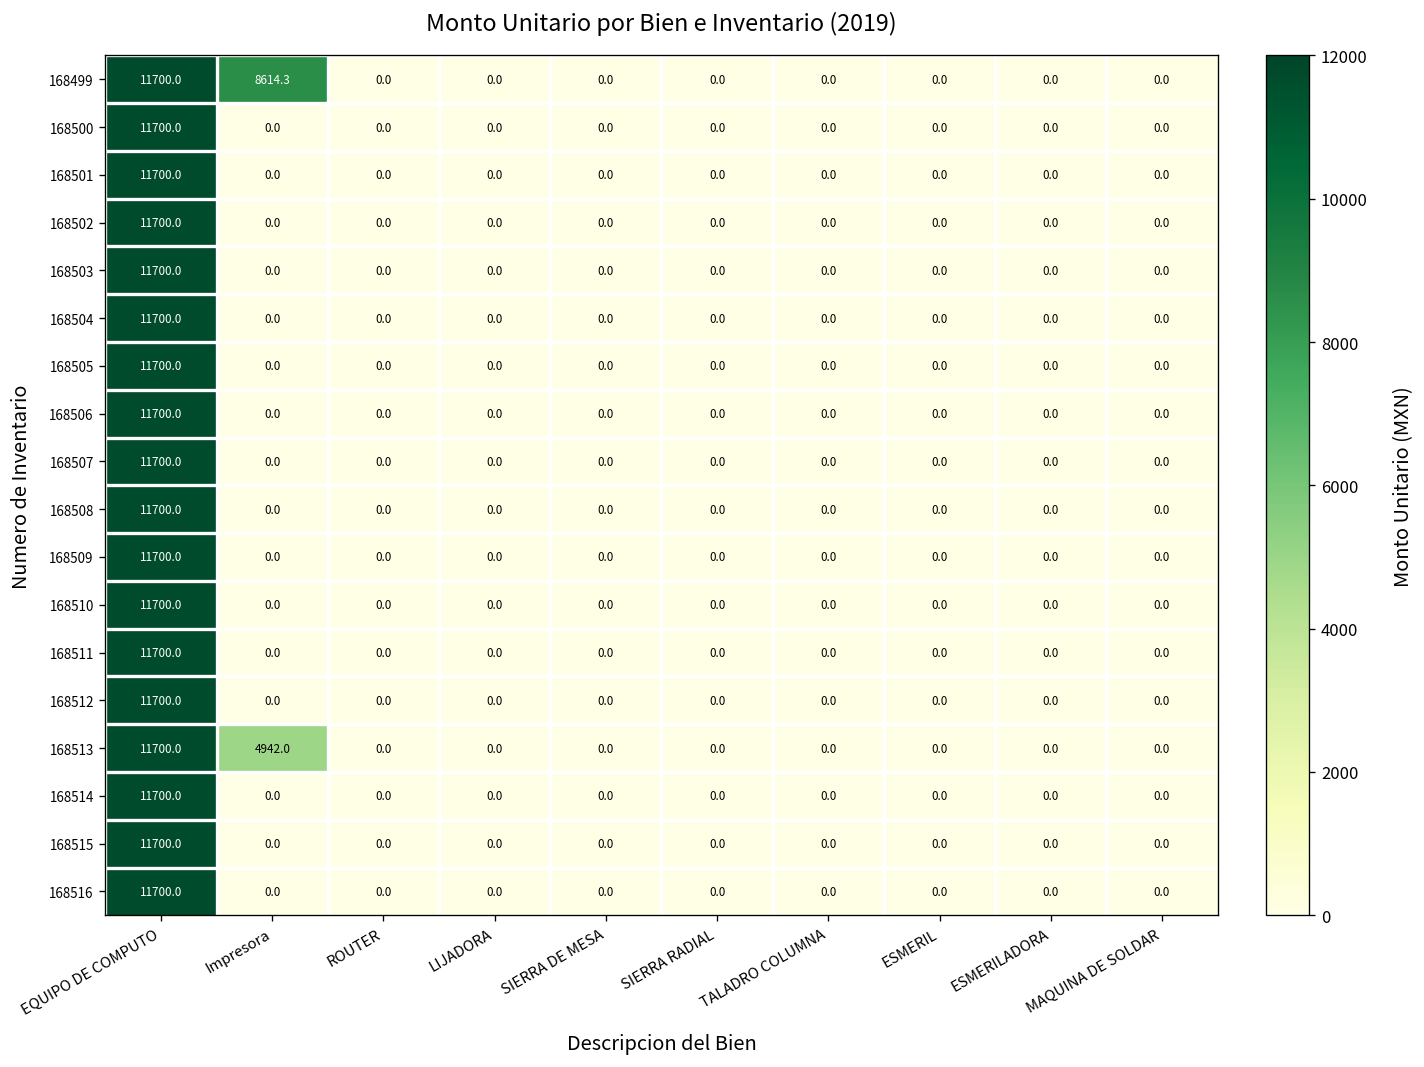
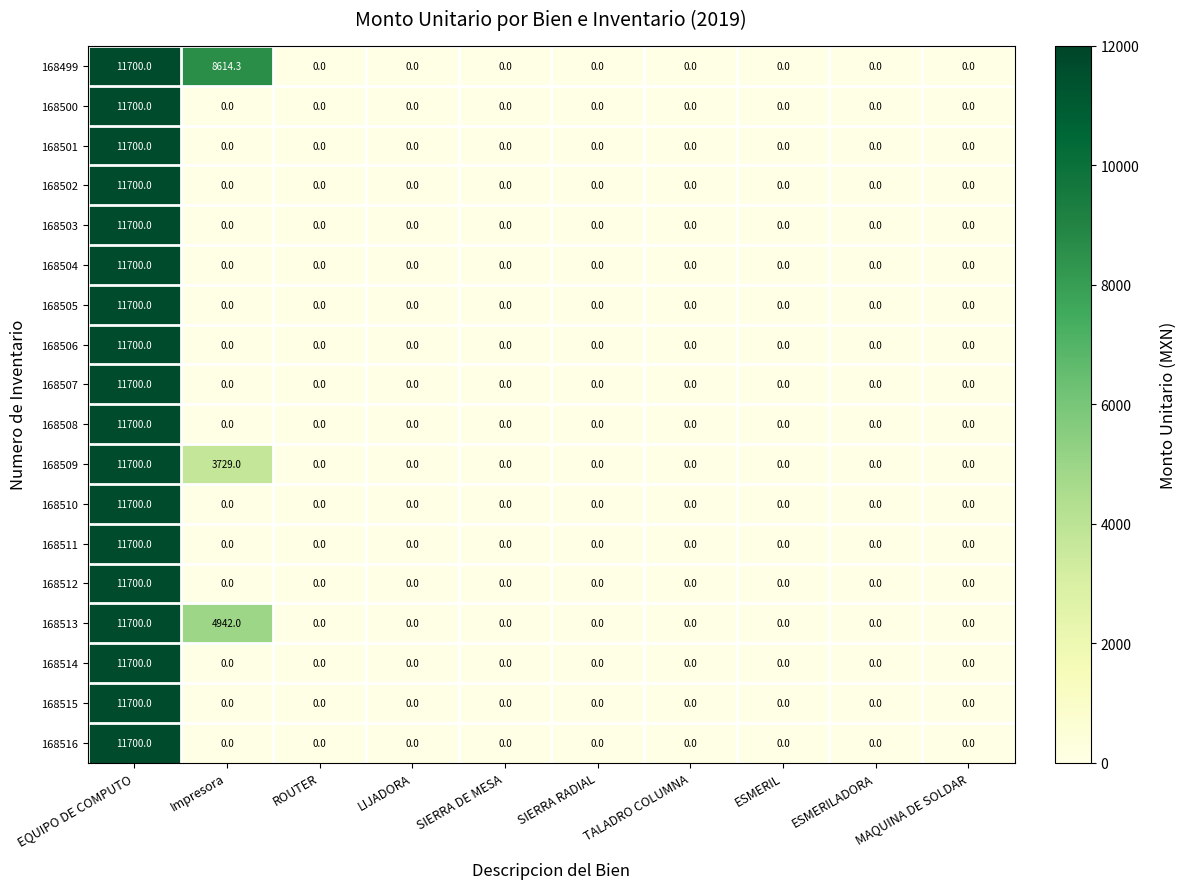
  {
    "168499": {
      "EQUIPO DE COMPUTO": 11700.0,
      "Impresora": 8614.3,
      "ROUTER": 0.0,
      "LIJADORA": 0.0,
      "SIERRA DE MESA": 0.0,
      "SIERRA RADIAL": 0.0,
      "TALADRO COLUMNA": 0.0,
      "ESMERIL": 0.0,
      "ESMERILADORA": 0.0,
      "MAQUINA DE SOLDAR": 0.0
    },
    "168500": {
      "EQUIPO DE COMPUTO": 11700.0,
      "Impresora": 0.0,
      "ROUTER": 0.0,
      "LIJADORA": 0.0,
      "SIERRA DE MESA": 0.0,
      "SIERRA RADIAL": 0.0,
      "TALADRO COLUMNA": 0.0,
      "ESMERIL": 0.0,
      "ESMERILADORA": 0.0,
      "MAQUINA DE SOLDAR": 0.0
    },
    "168501": {
      "EQUIPO DE COMPUTO": 11700.0,
      "Impresora": 0.0,
      "ROUTER": 0.0,
      "LIJADORA": 0.0,
      "SIERRA DE MESA": 0.0,
      "SIERRA RADIAL": 0.0,
      "TALADRO COLUMNA": 0.0,
      "ESMERIL": 0.0,
      "ESMERILADORA": 0.0,
      "MAQUINA DE SOLDAR": 0.0
    },
    "168502": {
      "EQUIPO DE COMPUTO": 11700.0,
      "Impresora": 0.0,
      "ROUTER": 0.0,
      "LIJADORA": 0.0,
      "SIERRA DE MESA": 0.0,
      "SIERRA RADIAL": 0.0,
      "TALADRO COLUMNA": 0.0,
      "ESMERIL": 0.0,
      "ESMERILADORA": 0.0,
      "MAQUINA DE SOLDAR": 0.0
    },
    "168503": {
      "EQUIPO DE COMPUTO": 11700.0,
      "Impresora": 0.0,
      "ROUTER": 0.0,
      "LIJADORA": 0.0,
      "SIERRA DE MESA": 0.0,
      "SIERRA RADIAL": 0.0,
      "TALADRO COLUMNA": 0.0,
      "ESMERIL": 0.0,
      "ESMERILADORA": 0.0,
      "MAQUINA DE SOLDAR": 0.0
    },
    "168504": {
      "EQUIPO DE COMPUTO": 11700.0,
      "Impresora": 0.0,
      "ROUTER": 0.0,
      "LIJADORA": 0.0,
      "SIERRA DE MESA": 0.0,
      "SIERRA RADIAL": 0.0,
      "TALADRO COLUMNA": 0.0,
      "ESMERIL": 0.0,
      "ESMERILADORA": 0.0,
      "MAQUINA DE SOLDAR": 0.0
    },
    "168505": {
      "EQUIPO DE COMPUTO": 11700.0,
      "Impresora": 0.0,
      "ROUTER": 0.0,
      "LIJADORA": 0.0,
      "SIERRA DE MESA": 0.0,
      "SIERRA RADIAL": 0.0,
      "TALADRO COLUMNA": 0.0,
      "ESMERIL": 0.0,
      "ESMERILADORA": 0.0,
      "MAQUINA DE SOLDAR": 0.0
    },
    "168506": {
      "EQUIPO DE COMPUTO": 11700.0,
      "Impresora": 0.0,
      "ROUTER": 0.0,
      "LIJADORA": 0.0,
      "SIERRA DE MESA": 0.0,
      "SIERRA RADIAL": 0.0,
      "TALADRO COLUMNA": 0.0,
      "ESMERIL": 0.0,
      "ESMERILADORA": 0.0,
      "MAQUINA DE SOLDAR": 0.0
    },
    "168507": {
      "EQUIPO DE COMPUTO": 11700.0,
      "Impresora": 0.0,
      "ROUTER": 0.0,
      "LIJADORA": 0.0,
      "SIERRA DE MESA": 0.0,
      "SIERRA RADIAL": 0.0,
      "TALADRO COLUMNA": 0.0,
      "ESMERIL": 0.0,
      "ESMERILADORA": 0.0,
      "MAQUINA DE SOLDAR": 0.0
    },
    "168508": {
      "EQUIPO DE COMPUTO": 11700.0,
      "Impresora": 0.0,
      "ROUTER": 0.0,
      "LIJADORA": 0.0,
      "SIERRA DE MESA": 0.0,
      "SIERRA RADIAL": 0.0,
      "TALADRO COLUMNA": 0.0,
      "ESMERIL": 0.0,
      "ESMERILADORA": 0.0,
      "MAQUINA DE SOLDAR": 0.0
    },
    "168509": {
      "EQUIPO DE COMPUTO": 11700.0,
-     "Impresora": 0.0,
+     "Impresora": 3729.0,
      "ROUTER": 0.0,
      "LIJADORA": 0.0,
      "SIERRA DE MESA": 0.0,
      "SIERRA RADIAL": 0.0,
      "TALADRO COLUMNA": 0.0,
      "ESMERIL": 0.0,
      "ESMERILADORA": 0.0,
      "MAQUINA DE SOLDAR": 0.0
    },
    "168510": {
      "EQUIPO DE COMPUTO": 11700.0,
      "Impresora": 0.0,
      "ROUTER": 0.0,
      "LIJADORA": 0.0,
      "SIERRA DE MESA": 0.0,
      "SIERRA RADIAL": 0.0,
      "TALADRO COLUMNA": 0.0,
      "ESMERIL": 0.0,
      "ESMERILADORA": 0.0,
      "MAQUINA DE SOLDAR": 0.0
    },
    "168511": {
      "EQUIPO DE COMPUTO": 11700.0,
      "Impresora": 0.0,
      "ROUTER": 0.0,
      "LIJADORA": 0.0,
      "SIERRA DE MESA": 0.0,
      "SIERRA RADIAL": 0.0,
      "TALADRO COLUMNA": 0.0,
      "ESMERIL": 0.0,
      "ESMERILADORA": 0.0,
      "MAQUINA DE SOLDAR": 0.0
    },
    "168512": {
      "EQUIPO DE COMPUTO": 11700.0,
      "Impresora": 0.0,
      "ROUTER": 0.0,
      "LIJADORA": 0.0,
      "SIERRA DE MESA": 0.0,
      "SIERRA RADIAL": 0.0,
      "TALADRO COLUMNA": 0.0,
      "ESMERIL": 0.0,
      "ESMERILADORA": 0.0,
      "MAQUINA DE SOLDAR": 0.0
    },
    "168513": {
      "EQUIPO DE COMPUTO": 11700.0,
      "Impresora": 4942.0,
      "ROUTER": 0.0,
      "LIJADORA": 0.0,
      "SIERRA DE MESA": 0.0,
      "SIERRA RADIAL": 0.0,
      "TALADRO COLUMNA": 0.0,
      "ESMERIL": 0.0,
      "ESMERILADORA": 0.0,
      "MAQUINA DE SOLDAR": 0.0
    },
    "168514": {
      "EQUIPO DE COMPUTO": 11700.0,
      "Impresora": 0.0,
      "ROUTER": 0.0,
      "LIJADORA": 0.0,
      "SIERRA DE MESA": 0.0,
      "SIERRA RADIAL": 0.0,
      "TALADRO COLUMNA": 0.0,
      "ESMERIL": 0.0,
      "ESMERILADORA": 0.0,
      "MAQUINA DE SOLDAR": 0.0
    },
    "168515": {
      "EQUIPO DE COMPUTO": 11700.0,
      "Impresora": 0.0,
      "ROUTER": 0.0,
      "LIJADORA": 0.0,
      "SIERRA DE MESA": 0.0,
      "SIERRA RADIAL": 0.0,
      "TALADRO COLUMNA": 0.0,
      "ESMERIL": 0.0,
      "ESMERILADORA": 0.0,
      "MAQUINA DE SOLDAR": 0.0
    },
    "168516": {
      "EQUIPO DE COMPUTO": 11700.0,
      "Impresora": 0.0,
      "ROUTER": 0.0,
      "LIJADORA": 0.0,
      "SIERRA DE MESA": 0.0,
      "SIERRA RADIAL": 0.0,
      "TALADRO COLUMNA": 0.0,
      "ESMERIL": 0.0,
      "ESMERILADORA": 0.0,
      "MAQUINA DE SOLDAR": 0.0
    }
  }
